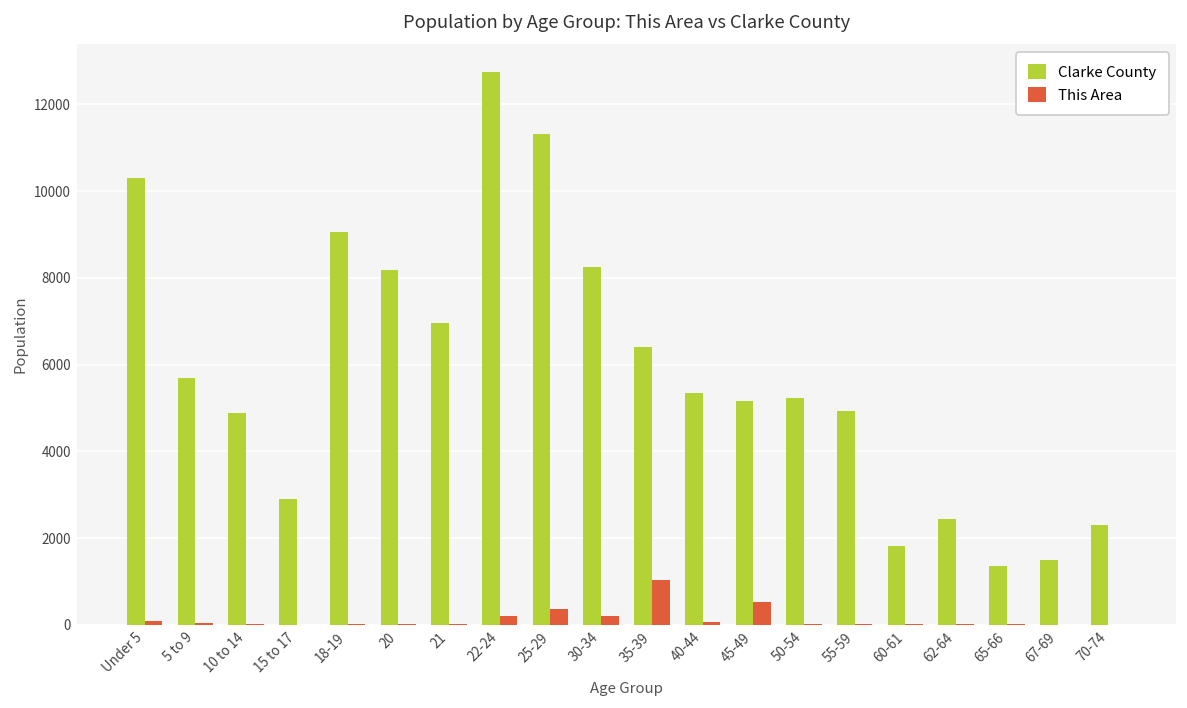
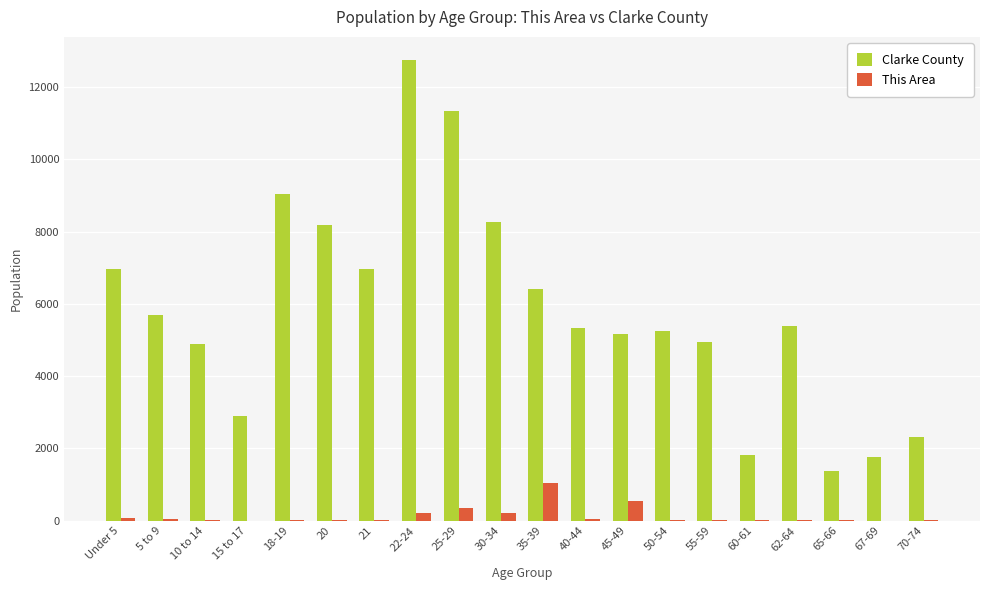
  {
    "Clarke County": {
-     "Under 5": 10300,
+     "Under 5": 7000,
      "5 to 9": 5700,
      "10 to 14": 4900,
      "15 to 17": 2900,
      "18-19": 9100,
      "20": 8200,
      "21": 7000,
      "22-24": 12700,
      "25-29": 11300,
      "30-34": 8300,
      "35-39": 6400,
      "40-44": 5300,
      "45-49": 5200,
      "50-54": 5200,
      "55-59": 4900,
      "60-61": 1800,
-     "62-64": 2400,
+     "62-64": 5400,
      "65-66": 1400,
-     "67-69": 1500,
+     "67-69": 1700,
      "70-74": 2300
    },
    "This Area": {
      "Under 5": 100,
      "22-24": 200,
      "25-29": 400,
      "30-34": 200,
      "35-39": 1000,
      "45-49": 500
    }
  }
